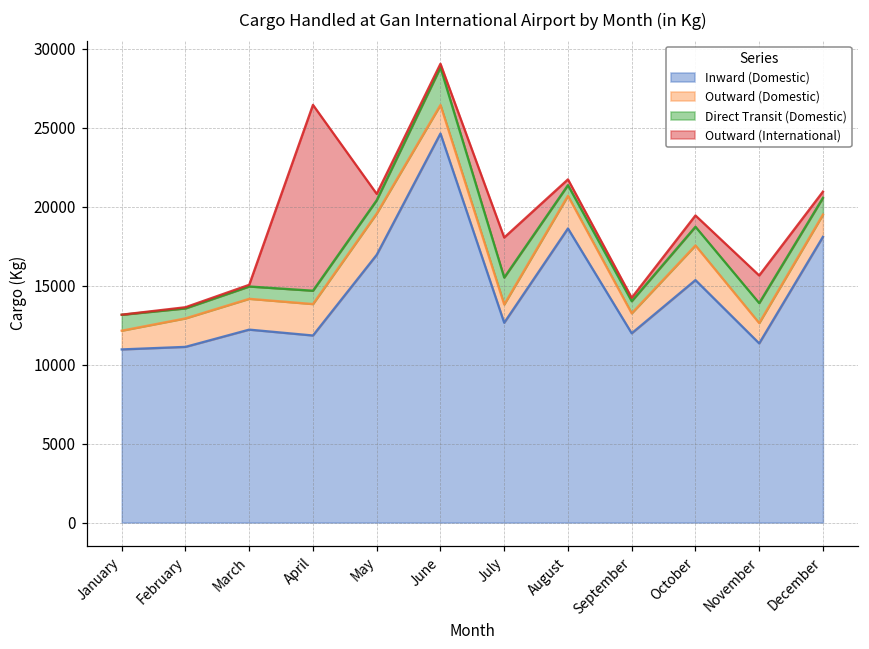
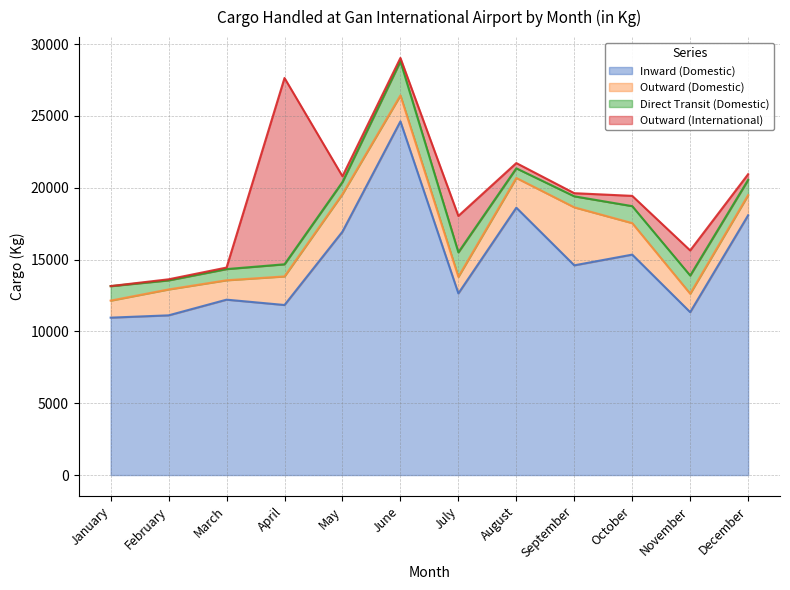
  {
    "Inward (Domestic)": {
      "January": 11000,
      "February": 11100,
      "March": 12200,
      "April": 11800,
      "May": 16900,
      "June": 24600,
      "July": 12600,
      "August": 18600,
-     "September": 12000,
+     "September": 14600,
      "October": 15300,
      "November": 11300,
      "December": 18100
    },
    "Outward (Domestic)": {
      "January": 1200,
      "February": 1800,
-     "March": 2000,
+     "March": 1400,
      "April": 2000,
      "May": 2600,
      "June": 1800,
      "July": 1200,
      "August": 2100,
-     "September": 1300,
+     "September": 4000,
      "October": 2200,
      "November": 1300,
      "December": 1400
    },
    "Direct Transit (Domestic)": {
      "April": 800,
      "May": 800,
      "June": 2400,
      "July": 1700,
      "August": 700,
      "September": 800,
      "October": 1200,
      "November": 1300,
      "December": 1100
    },
    "Outward (International)": {
-     "April": 11800,
+     "April": 13000,
      "May": 400,
      "June": 200,
      "July": 2500,
      "August": 400,
      "September": 200,
      "October": 700,
      "November": 1700,
      "December": 400
    }
  }
